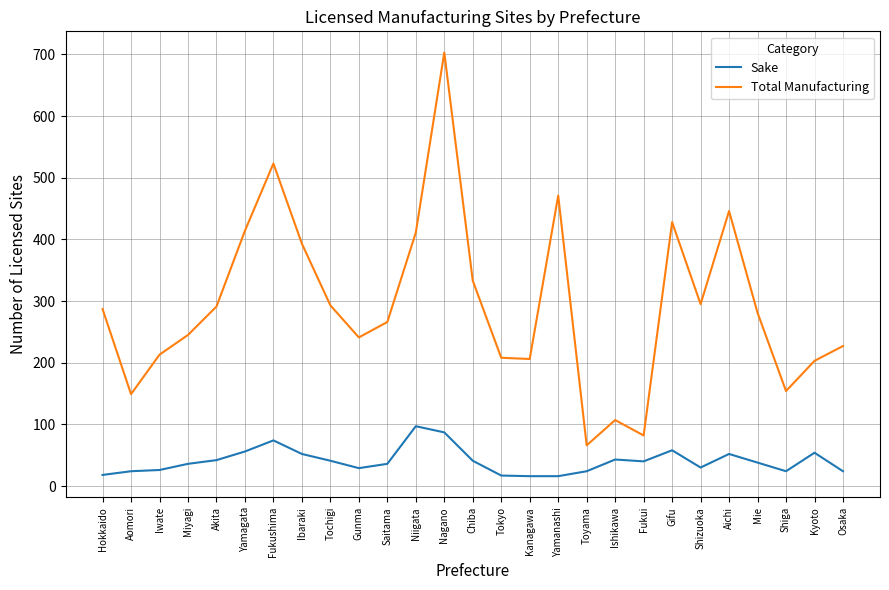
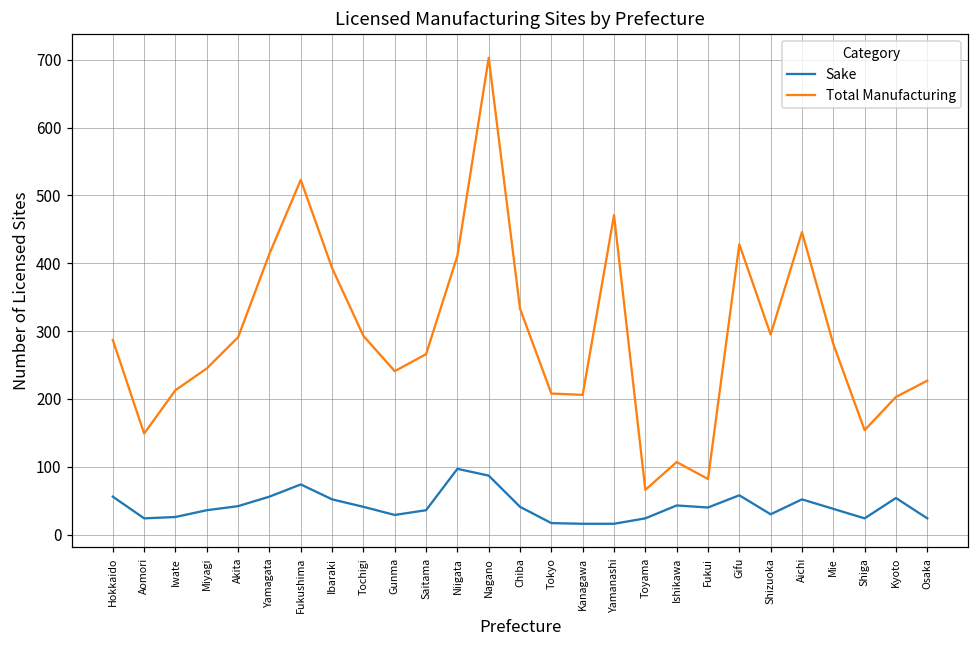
  {
    "Sake": {
-     "Hokkaido": 20,
+     "Hokkaido": 60,
      "Aomori": 20,
      "Iwate": 30,
      "Miyagi": 40,
      "Akita": 40,
      "Yamagata": 60,
      "Fukushima": 70,
      "Ibaraki": 50,
      "Tochigi": 40,
      "Gunma": 30,
      "Saitama": 40,
      "Niigata": 100,
      "Nagano": 90,
      "Chiba": 40,
      "Tokyo": 20,
      "Kanagawa": 20,
      "Yamanashi": 20,
      "Toyama": 20,
      "Ishikawa": 40,
      "Fukui": 40,
      "Gifu": 60,
      "Shizuoka": 30,
      "Aichi": 50,
      "Mie": 40,
      "Shiga": 20,
      "Kyoto": 50,
      "Osaka": 20
    },
    "Total Manufacturing": {
      "Hokkaido": 290,
      "Aomori": 150,
      "Iwate": 210,
      "Miyagi": 250,
      "Akita": 290,
      "Yamagata": 410,
      "Fukushima": 520,
      "Ibaraki": 390,
      "Tochigi": 290,
      "Gunma": 240,
      "Saitama": 270,
      "Niigata": 410,
      "Nagano": 700,
      "Chiba": 330,
      "Tokyo": 210,
      "Kanagawa": 210,
      "Yamanashi": 470,
      "Toyama": 70,
      "Ishikawa": 110,
      "Fukui": 80,
      "Gifu": 430,
      "Shizuoka": 300,
      "Aichi": 450,
      "Mie": 280,
      "Shiga": 150,
      "Kyoto": 200,
      "Osaka": 230
    }
  }
